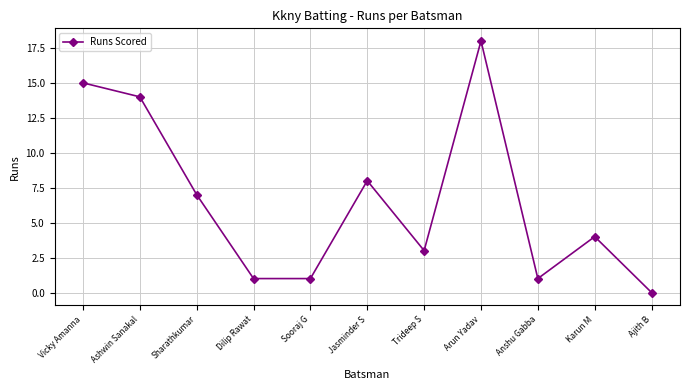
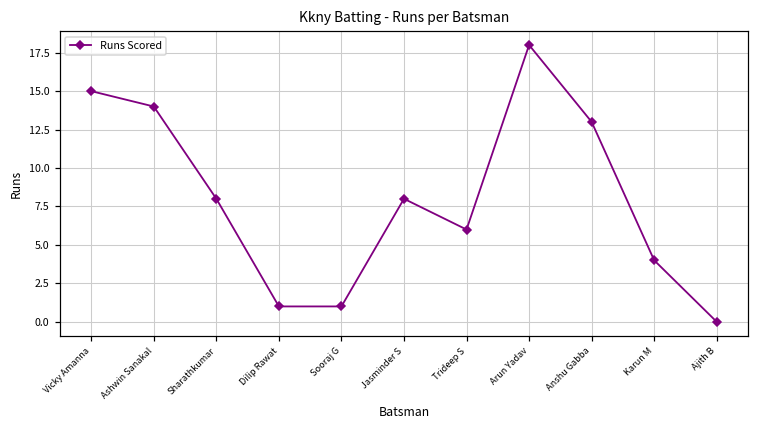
  {
    "Vicky Amanna": 15,
    "Ashwin Sanakal": 14,
-   "Sharathkumar": 7,
+   "Sharathkumar": 8,
    "Dilip Rawat": 1,
    "Sooraj G": 1,
    "Jasminder S": 8,
-   "Trideep S": 3,
+   "Trideep S": 6,
    "Arun Yadav": 18,
-   "Anshu Gabba": 1,
+   "Anshu Gabba": 13,
    "Karun M": 4,
    "Ajith B": 0
  }
